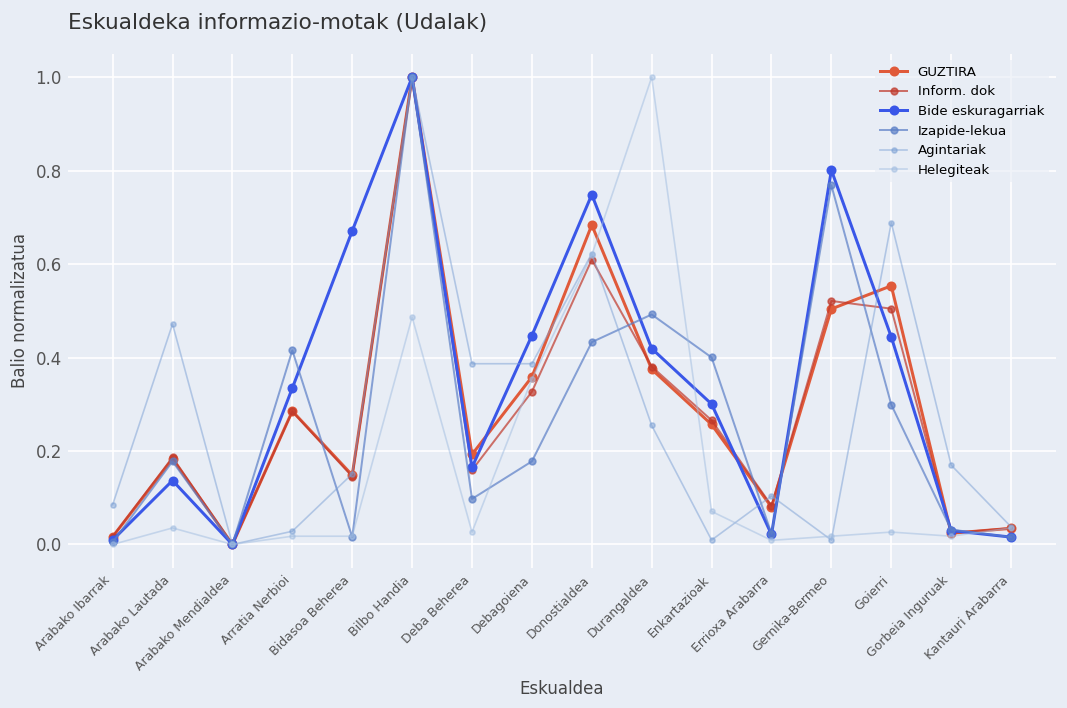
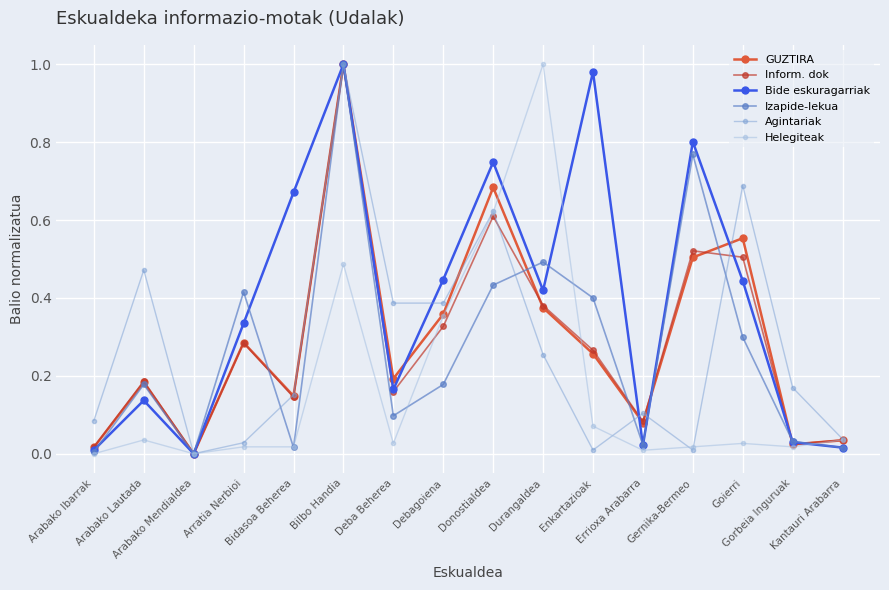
  {
    "Bide eskuragarriak": {
      "Arabako Lautada": 0.14,
      "Arratia Nerbioi": 0.33,
      "Bidasoa Beherea": 0.67,
      "Debagoiena": 0.45,
      "Donostialdea": 0.75,
      "Durangaldea": 0.42,
-     "Enkartazioak": 0.30,
+     "Enkartazioak": 0.98,
      "Gernika-Bermeo": 0.80,
      "Goierri": 0.44
    }
  }
